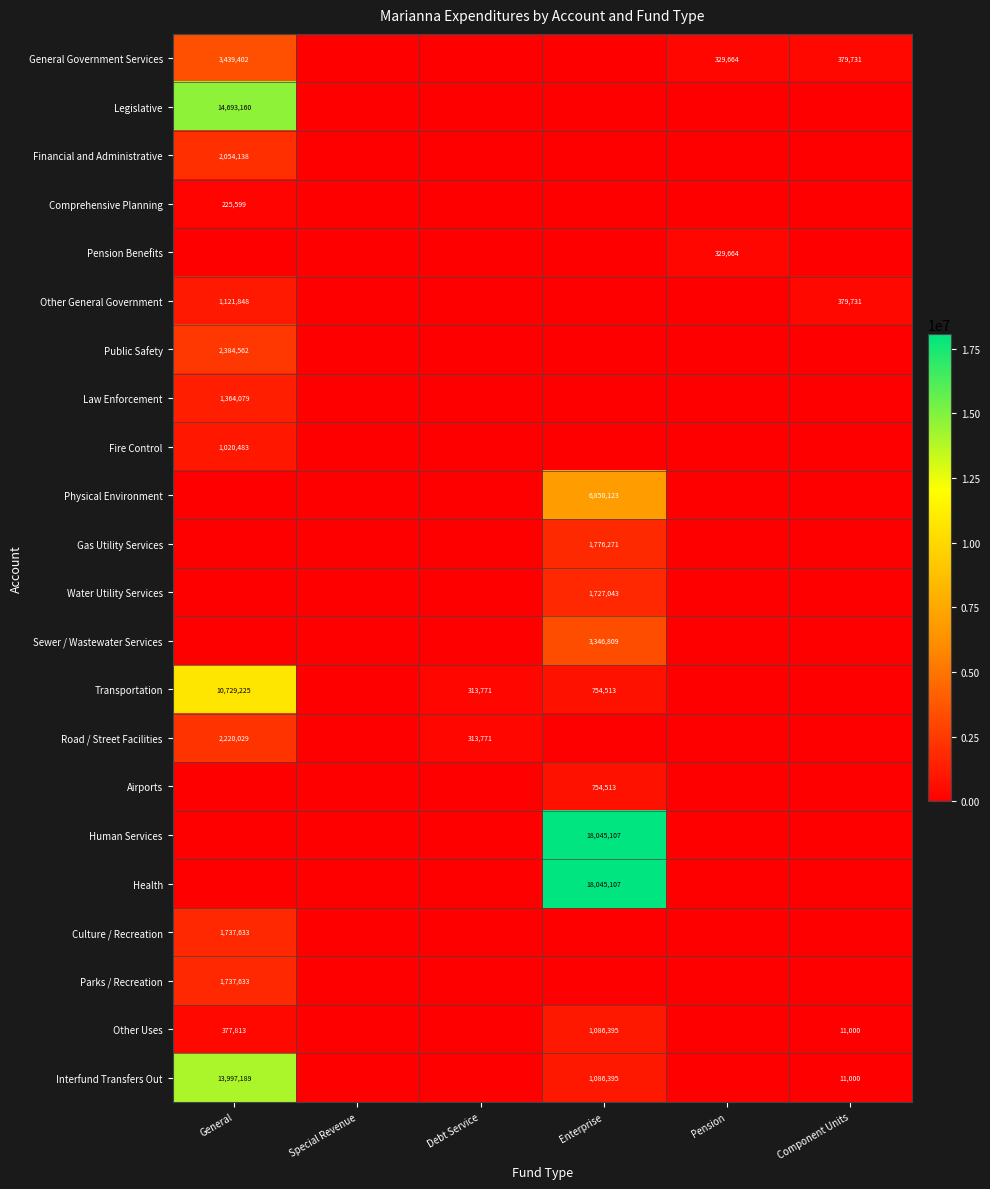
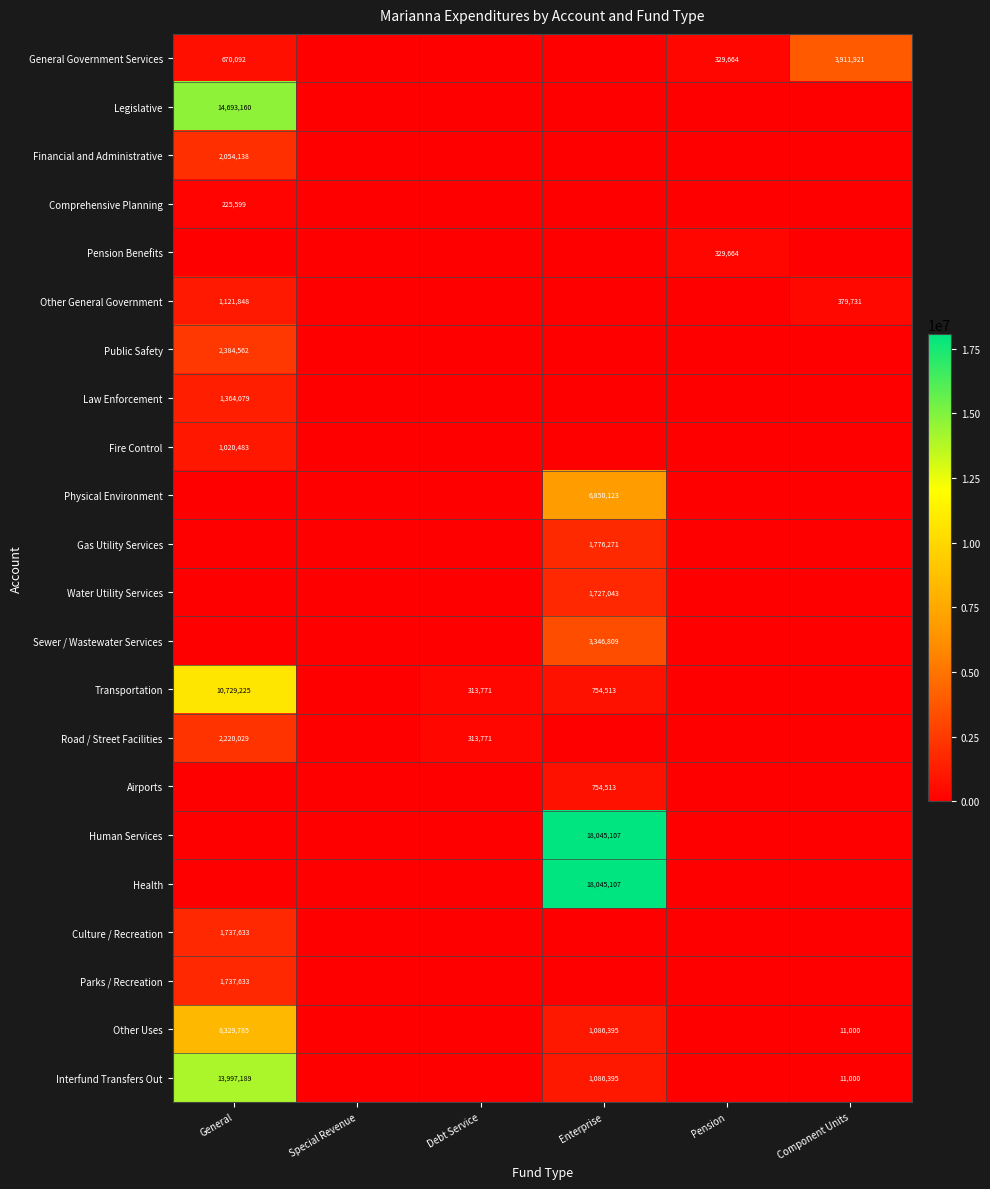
  {
    "General Government Services": {
-     "General": "3,439,402",
+     "General": "670,092",
      "Pension": "329,664",
-     "Component Units": "379,731"
+     "Component Units": "3,911,921"
    },
    "Legislative": {
      "General": "14,693,160"
    },
    "Financial and Administrative": {
      "General": "2,054,138"
    },
    "Comprehensive Planning": {
      "General": "225,599"
    },
    "Pension Benefits": {
      "Pension": "329,664"
    },
    "Other General Government": {
      "General": "1,121,848",
      "Component Units": "379,731"
    },
    "Public Safety": {
      "General": "2,384,562"
    },
    "Law Enforcement": {
      "General": "1,364,079"
    },
    "Fire Control": {
      "General": "1,020,483"
    },
    "Physical Environment": {
      "Enterprise": "6,850,123"
    },
    "Gas Utility Services": {
      "Enterprise": "1,776,271"
    },
    "Water Utility Services": {
      "Enterprise": "1,727,043"
    },
    "Sewer / Wastewater Services": {
      "Enterprise": "3,346,809"
    },
    "Transportation": {
      "General": "10,729,225",
      "Debt Service": "313,771",
      "Enterprise": "754,513"
    },
    "Road / Street Facilities": {
      "General": "2,220,029",
      "Debt Service": "313,771"
    },
    "Airports": {
      "Enterprise": "754,513"
    },
    "Human Services": {
      "Enterprise": "18,045,107"
    },
    "Health": {
      "Enterprise": "18,045,107"
    },
    "Culture / Recreation": {
      "General": "1,737,633"
    },
    "Parks / Recreation": {
      "General": "1,737,633"
    },
    "Other Uses": {
-     "General": "377,813",
+     "General": "8,329,785",
      "Enterprise": "1,086,395",
      "Component Units": "11,000"
    },
    "Interfund Transfers Out": {
      "General": "13,997,189",
      "Enterprise": "1,086,395",
      "Component Units": "11,000"
    }
  }
